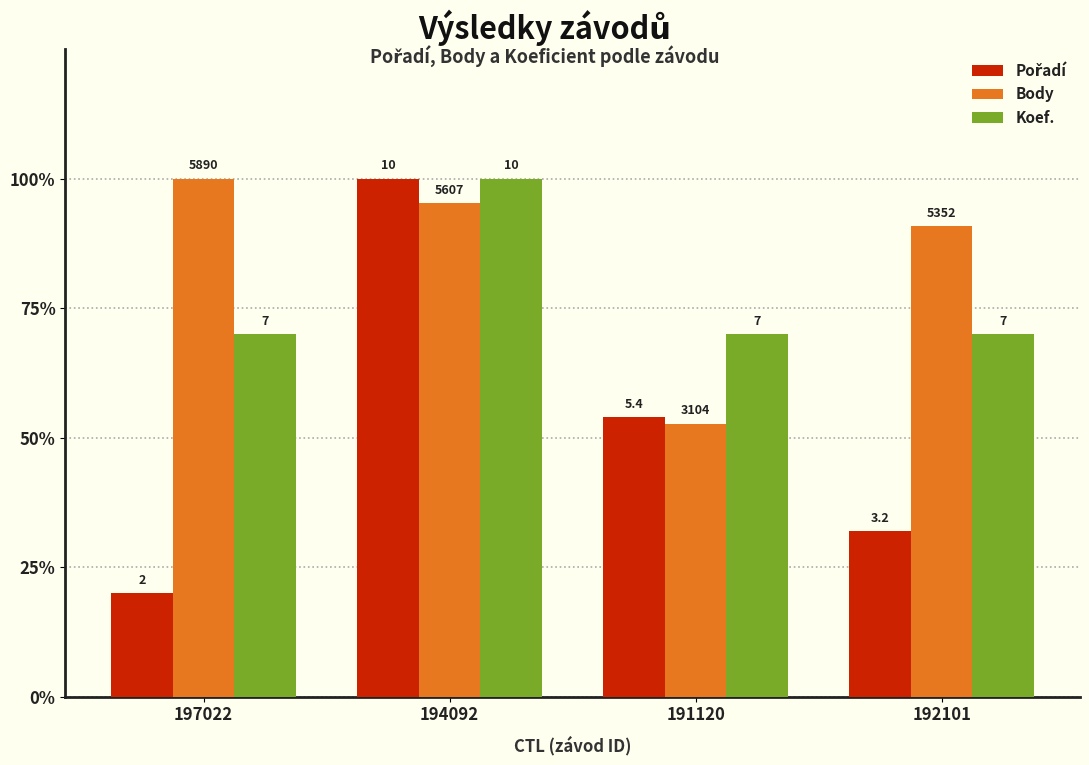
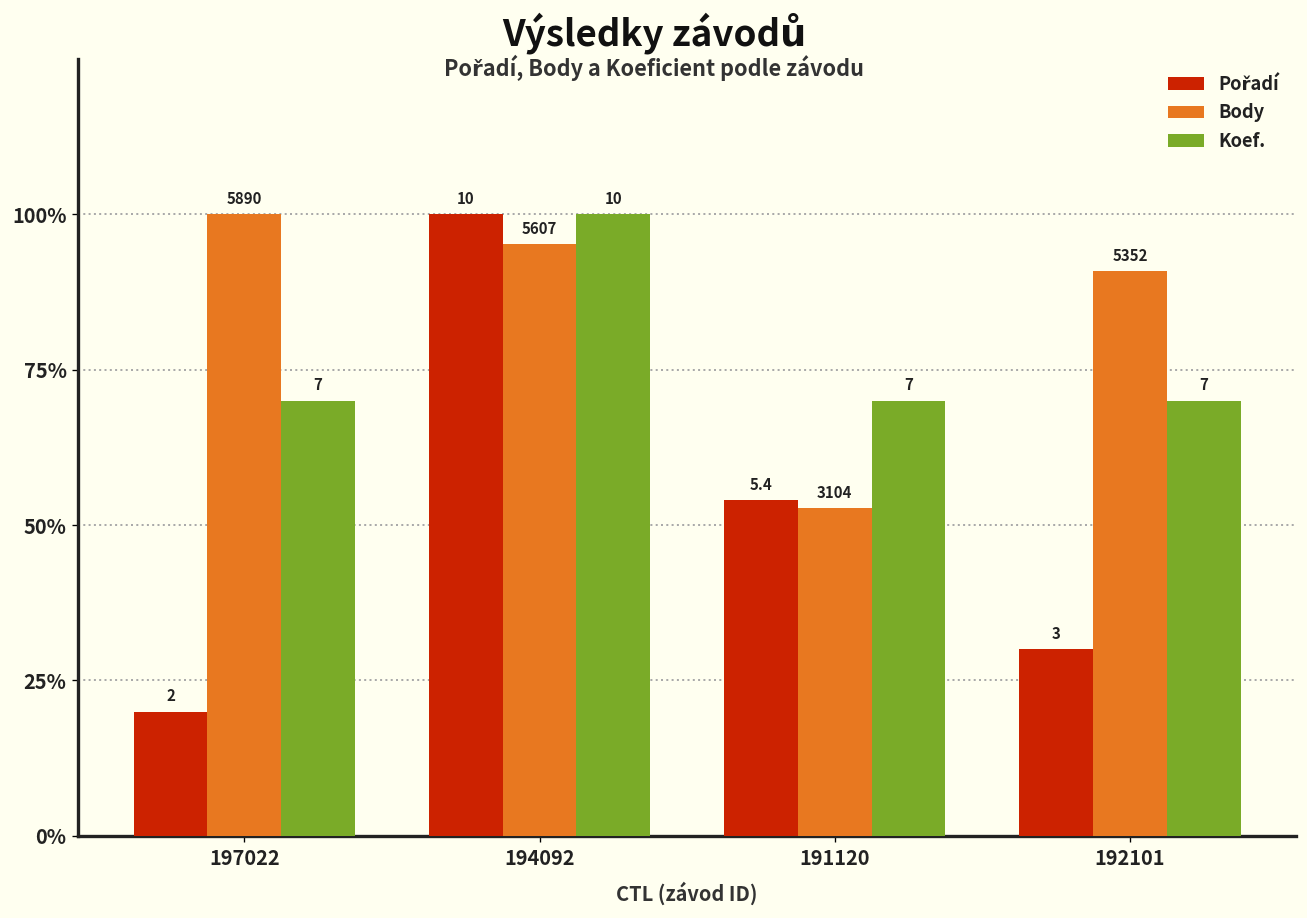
  {
    "Pořadí": {
-     "192101": 3.2
+     "192101": 3
    }
  }
